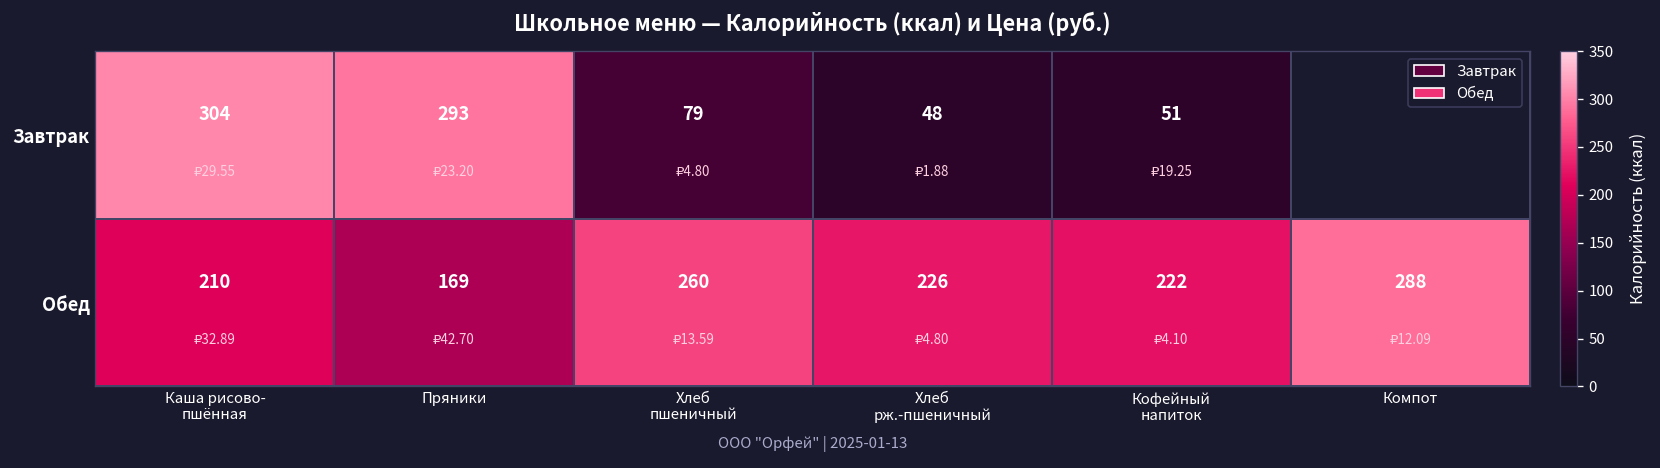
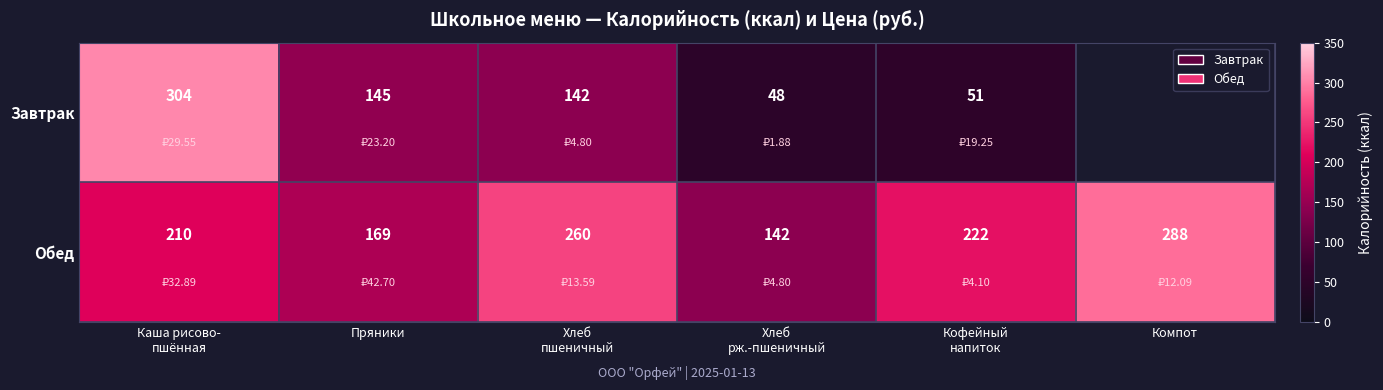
  {
    "Завтрак": {
-     "Пряники": 293,
-     "Хлеб пшеничный": 79
+     "Пряники": 145,
+     "Хлеб пшеничный": 142
    },
    "Обед": {
-     "Хлеб рж.-пшеничный": 226
+     "Хлеб рж.-пшеничный": 142
    }
  }
